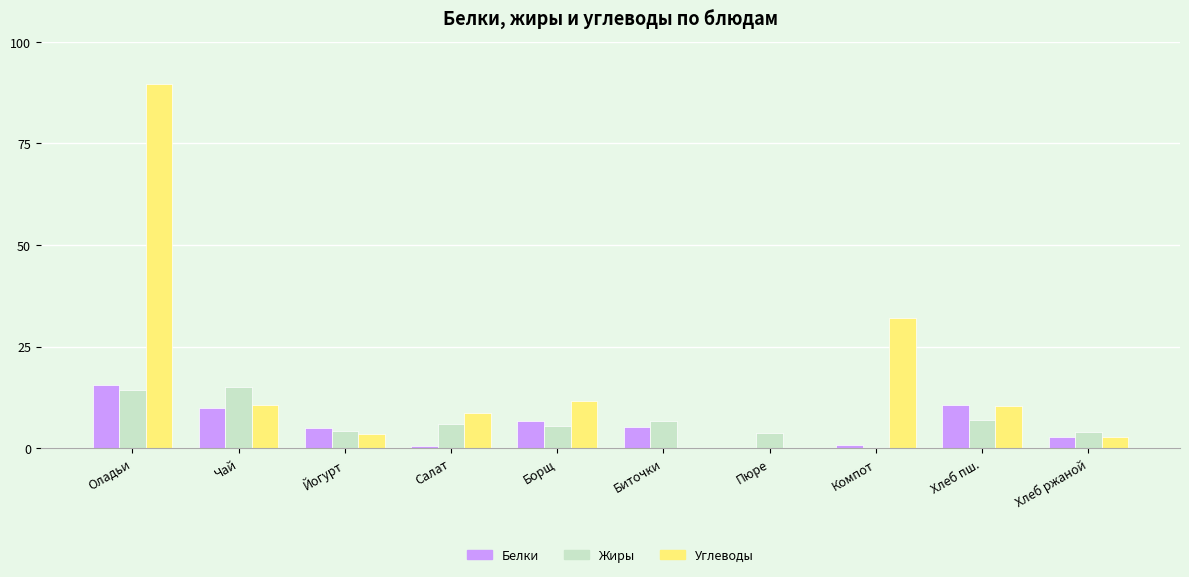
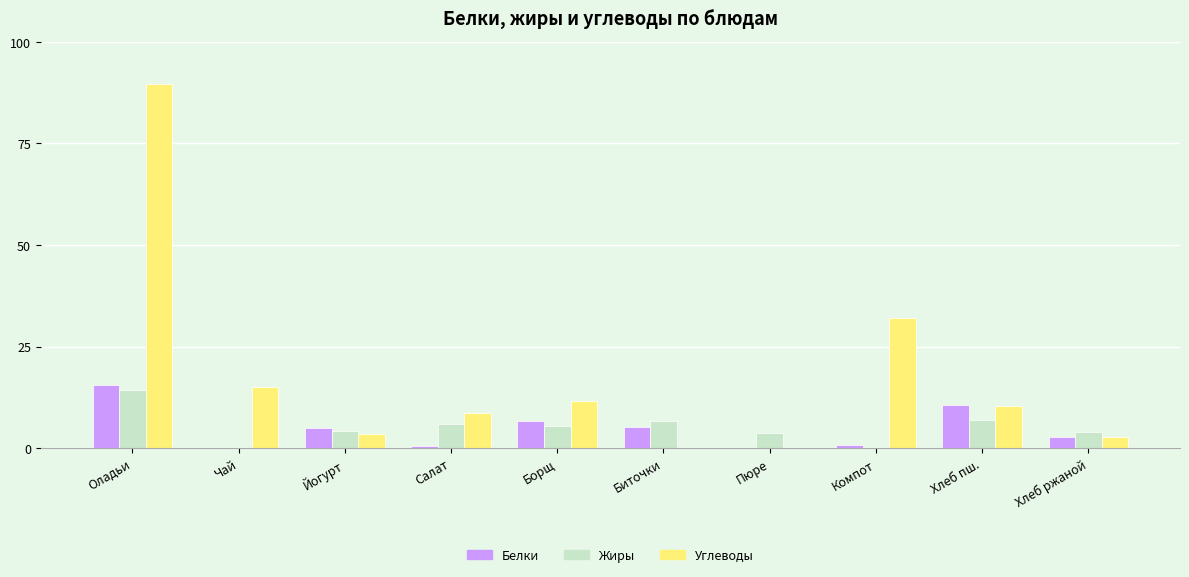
  {
    "Белки": {
      "Оладьи": 16,
-     "Чай": 10,
+     "Чай": 0,
      "Йогурт": 5,
      "Борщ": 7,
      "Биточки": 5,
      "Пюре": 0,
      "Компот": 1,
      "Хлеб пш.": 11,
      "Хлеб ржаной": 3
    },
    "Жиры": {
      "Оладьи": 14,
-     "Чай": 15,
+     "Чай": 0,
      "Йогурт": 4,
      "Салат": 6,
      "Борщ": 6,
      "Биточки": 7,
      "Пюре": 4,
      "Компот": 0,
      "Хлеб пш.": 7,
      "Хлеб ржаной": 4
    },
    "Углеводы": {
      "Оладьи": 90,
-     "Чай": 11,
+     "Чай": 15,
      "Йогурт": 4,
      "Салат": 9,
      "Борщ": 12,
      "Пюре": 0,
      "Компот": 32,
      "Хлеб пш.": 10,
      "Хлеб ржаной": 3
    }
  }
